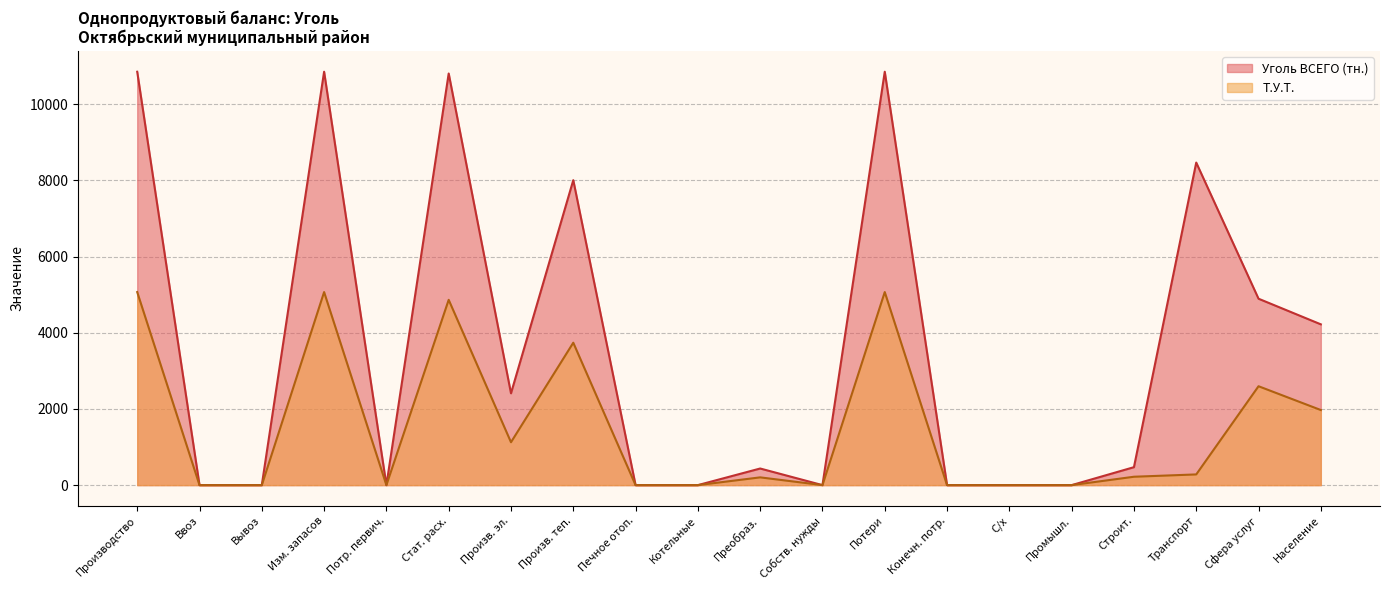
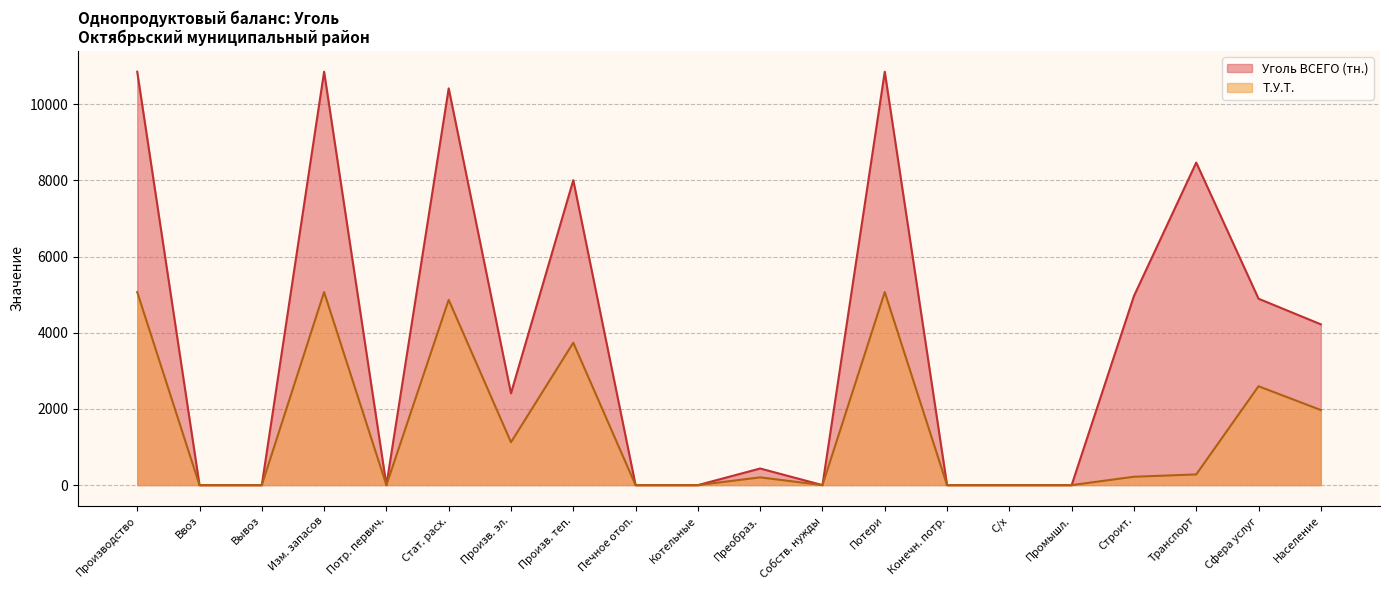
  {
    "Уголь ВСЕГО (тн.)": {
      "Производство": 10900,
      "Изм. запасов": 10900,
-     "Стат. расх.": 10800,
+     "Стат. расх.": 10400,
      "Произв. эл.": 2400,
      "Произв. теп.": 8000,
      "Преобраз.": 400,
      "Потери": 10900,
-     "Строит.": 500,
+     "Строит.": 5000,
      "Транспорт": 8500,
      "Сфера услуг": 4900,
      "Население": 4200
    },
    "Т.У.Т.": {
      "Производство": 5100,
      "Изм. запасов": 5100,
      "Стат. расх.": 4900,
      "Произв. эл.": 1100,
      "Произв. теп.": 3700,
      "Преобраз.": 200,
      "Потери": 5100,
      "Строит.": 200,
      "Транспорт": 300,
      "Сфера услуг": 2600,
      "Население": 2000
    }
  }
